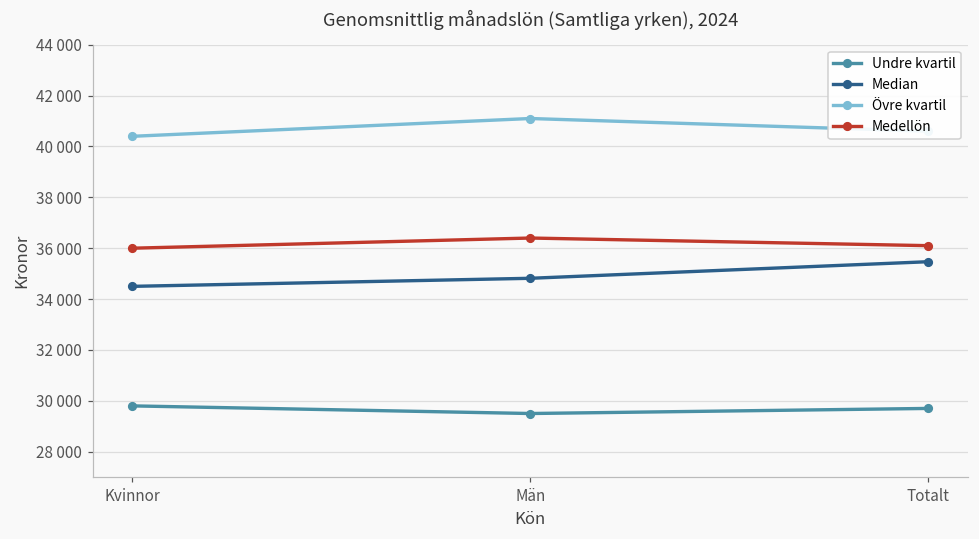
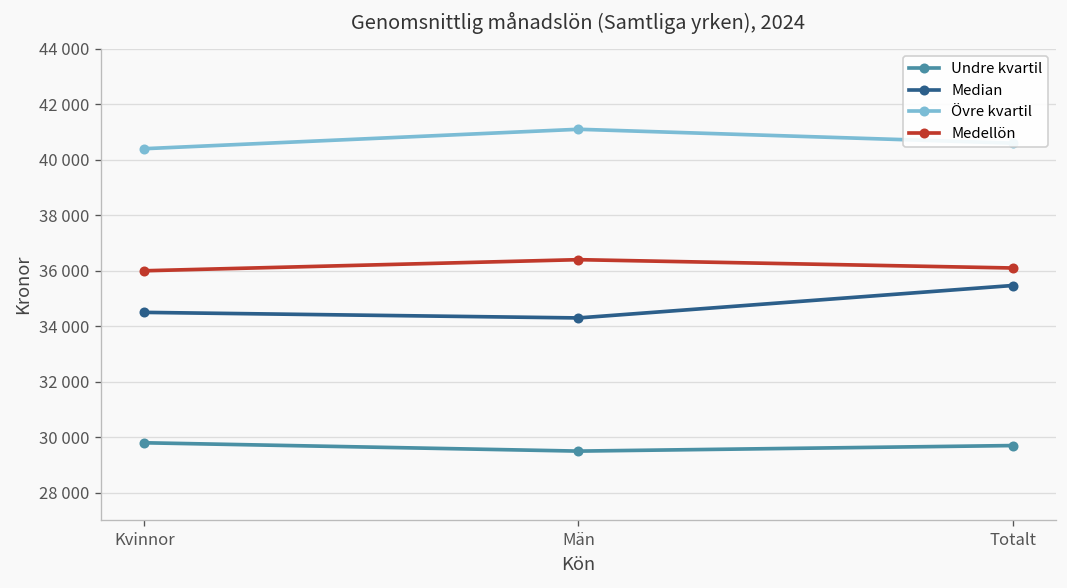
  {
    "Undre kvartil": {
      "Kvinnor": 29800,
      "Män": 29500,
      "Totalt": 29700
    },
    "Median": {
      "Kvinnor": 34500,
-     "Män": 34800,
+     "Män": 34300,
      "Totalt": 35500
    },
    "Övre kvartil": {
      "Kvinnor": 40400,
      "Män": 41100
    },
    "Medellön": {
      "Kvinnor": 36000,
      "Män": 36400,
      "Totalt": 36100
    }
  }
